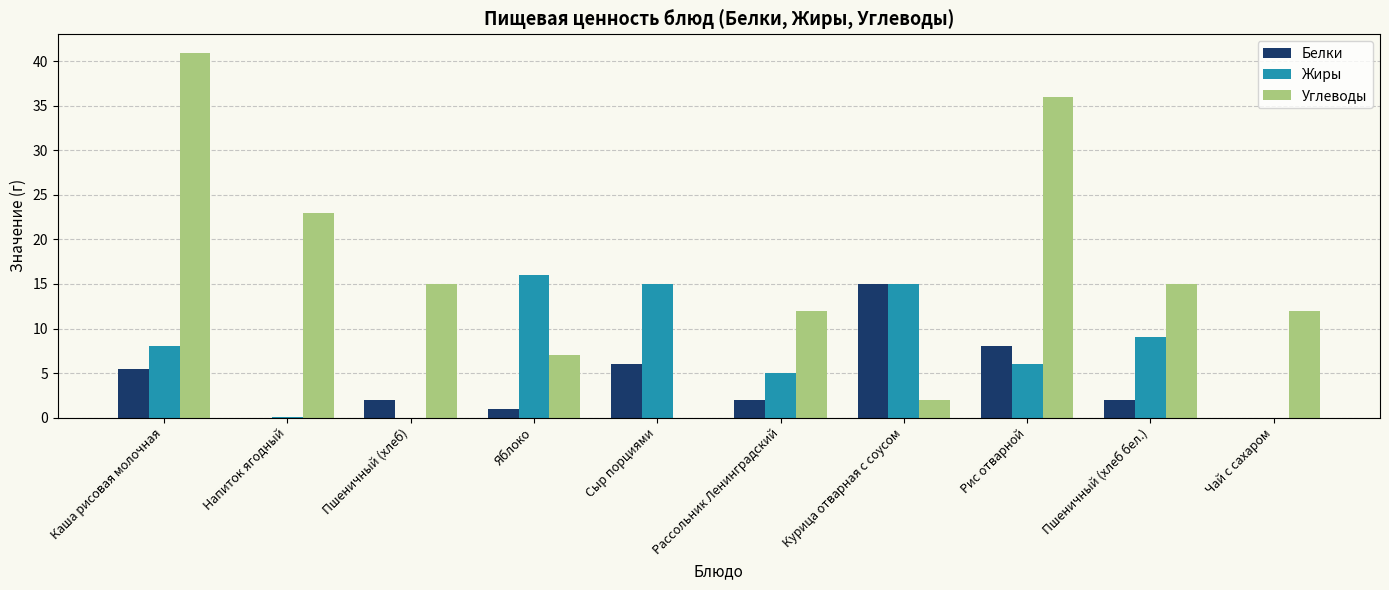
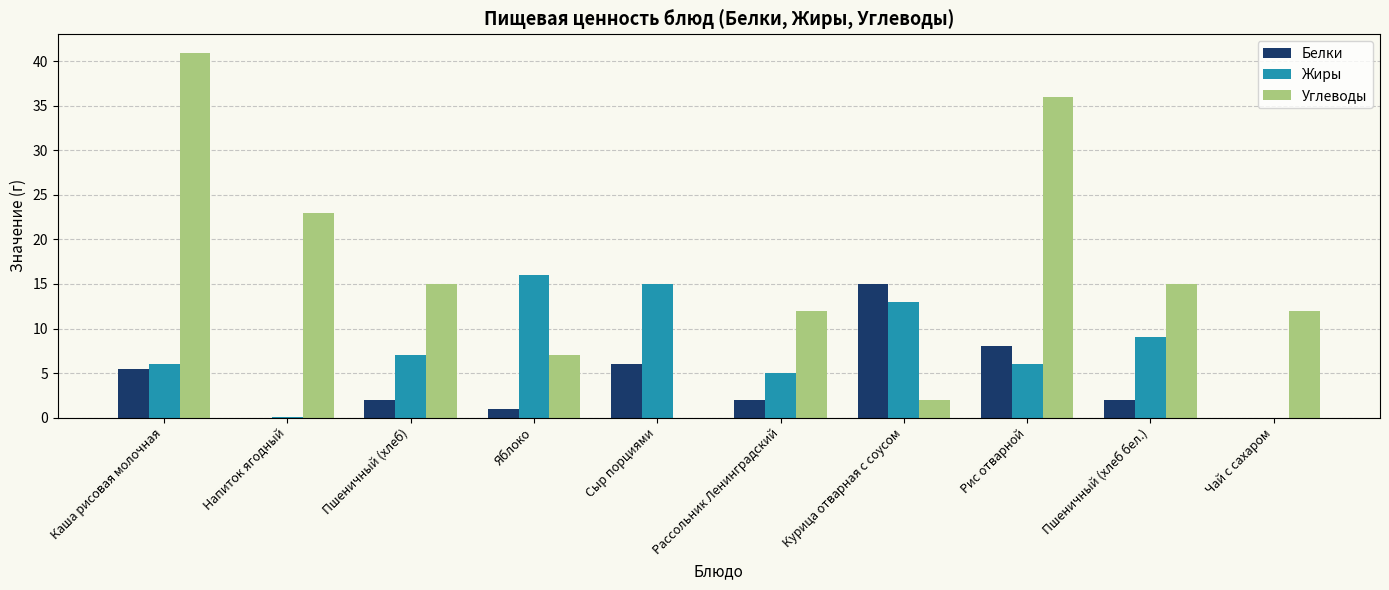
  {
    "Белки": {
      "Каша рисовая молочная": 6,
      "Напиток ягодный": 0,
      "Пшеничный (хлеб)": 2,
      "Яблоко": 1,
      "Сыр порциями": 6,
      "Рассольник Ленинградский": 2,
      "Курица отварная с соусом": 15,
      "Рис отварной": 8,
      "Пшеничный (хлеб бел.)": 2,
      "Чай с сахаром": 0
    },
    "Жиры": {
-     "Каша рисовая молочная": 8,
-     "Пшеничный (хлеб)": 0,
+     "Каша рисовая молочная": 6,
+     "Пшеничный (хлеб)": 7,
      "Яблоко": 16,
      "Сыр порциями": 15,
      "Рассольник Ленинградский": 5,
-     "Курица отварная с соусом": 15,
+     "Курица отварная с соусом": 13,
      "Рис отварной": 6,
      "Пшеничный (хлеб бел.)": 9,
      "Чай с сахаром": 0
    },
    "Углеводы": {
      "Каша рисовая молочная": 41,
      "Напиток ягодный": 23,
      "Пшеничный (хлеб)": 15,
      "Яблоко": 7,
      "Сыр порциями": 0,
      "Рассольник Ленинградский": 12,
      "Курица отварная с соусом": 2,
      "Рис отварной": 36,
      "Пшеничный (хлеб бел.)": 15,
      "Чай с сахаром": 12
    }
  }
